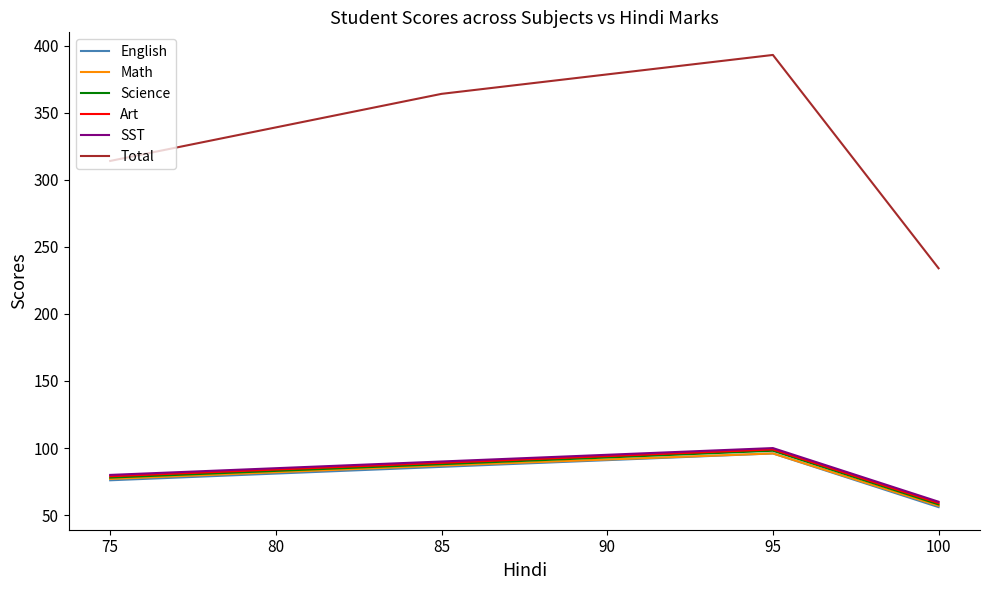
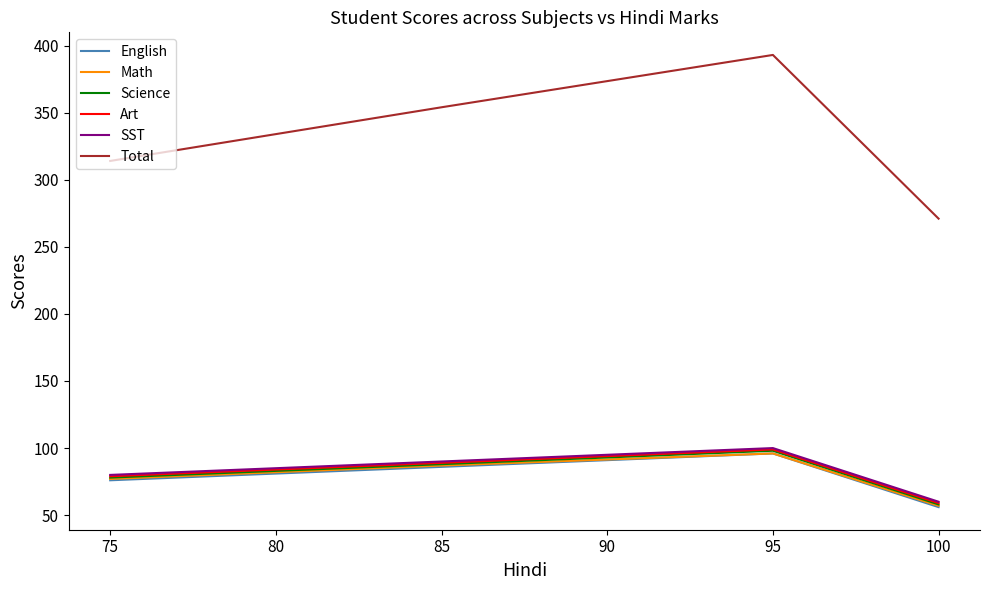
  {
    "Total": {
-     "85": 364,
+     "85": 354,
      "95": 393,
-     "100": 234
+     "100": 271
    }
  }
